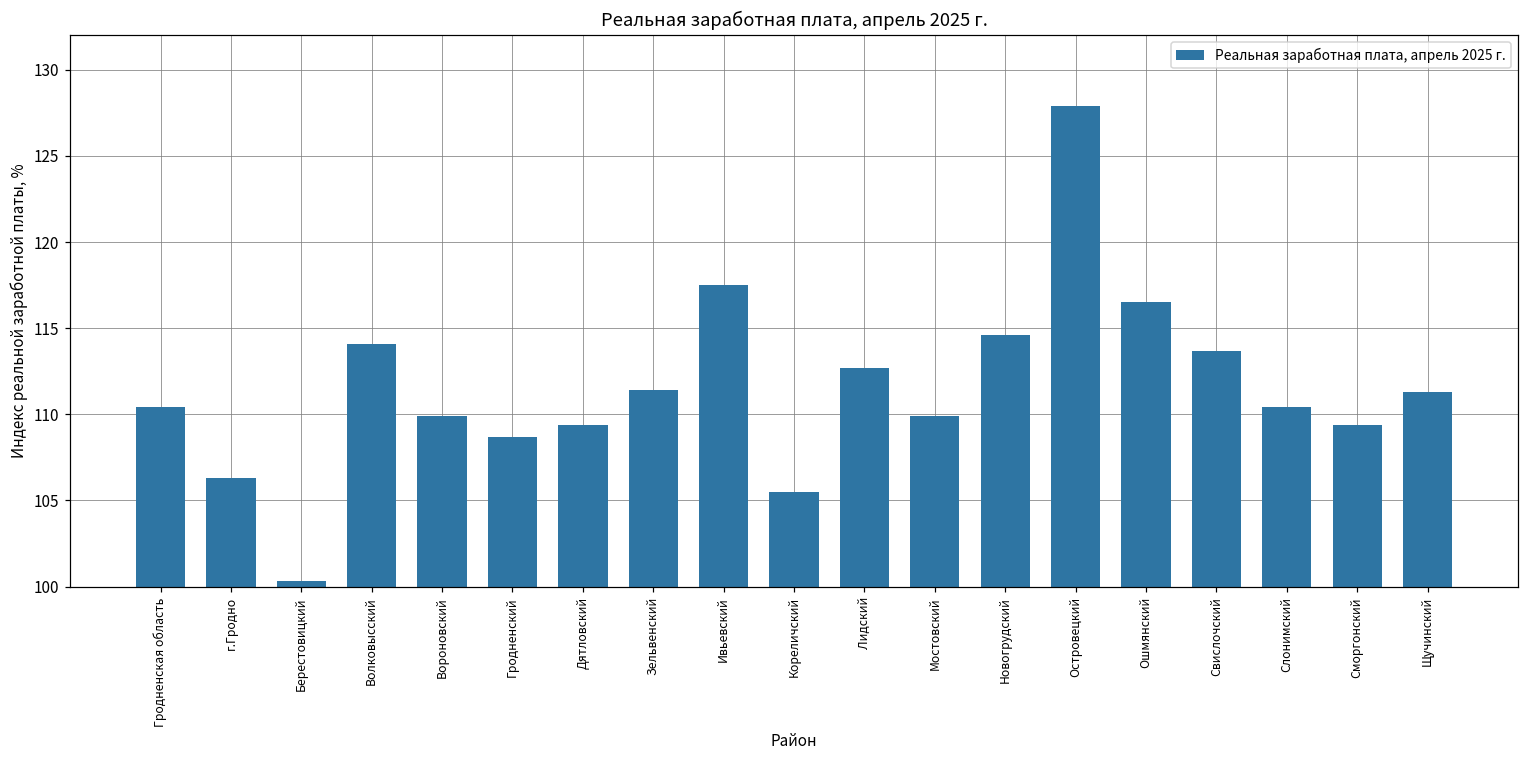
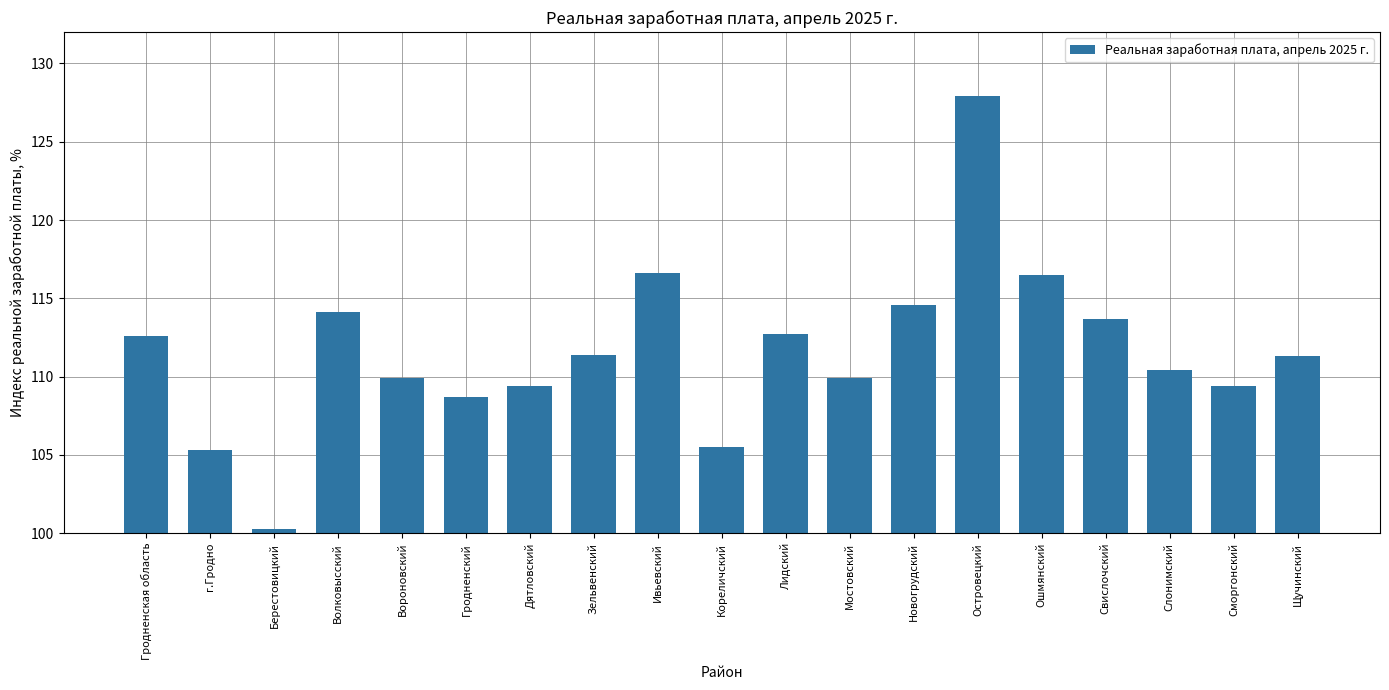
  {
-   "Гродненская область": 110.4,
-   "г.Гродно": 106.3,
+   "Гродненская область": 112.6,
+   "г.Гродно": 105.3,
    "Берестовицкий": 100.3,
    "Волковысский": 114.1,
    "Вороновский": 109.9,
    "Гродненский": 108.7,
    "Дятловский": 109.4,
    "Зельвенский": 111.4,
-   "Ивьевский": 117.5,
+   "Ивьевский": 116.6,
    "Кореличский": 105.5,
    "Лидский": 112.7,
    "Мостовский": 109.9,
    "Новогрудский": 114.6,
    "Островецкий": 127.9,
    "Ошмянский": 116.5,
    "Свислочский": 113.7,
    "Слонимский": 110.4,
    "Сморгонский": 109.4,
    "Щучинский": 111.3
  }
